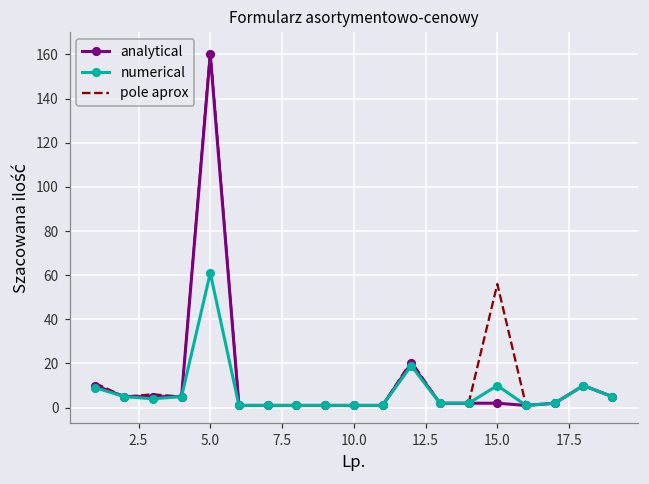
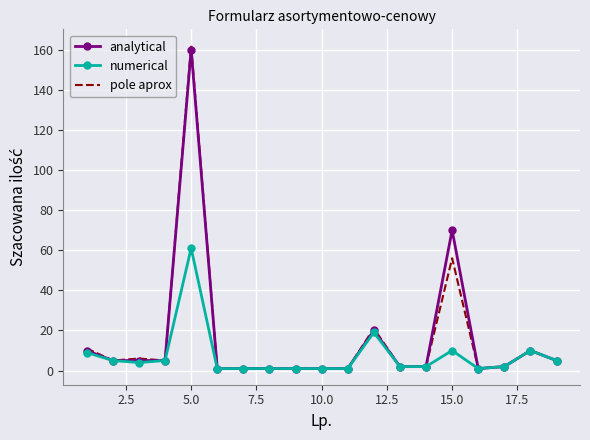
  {
    "analytical": {
      "5.0": 160,
-     "15.0": 2
+     "15.0": 70
    },
    "numerical": {
      "5.0": 61,
      "15.0": 10
    },
    "pole aprox": {
      "5.0": 162,
      "15.0": 56
    }
  }
